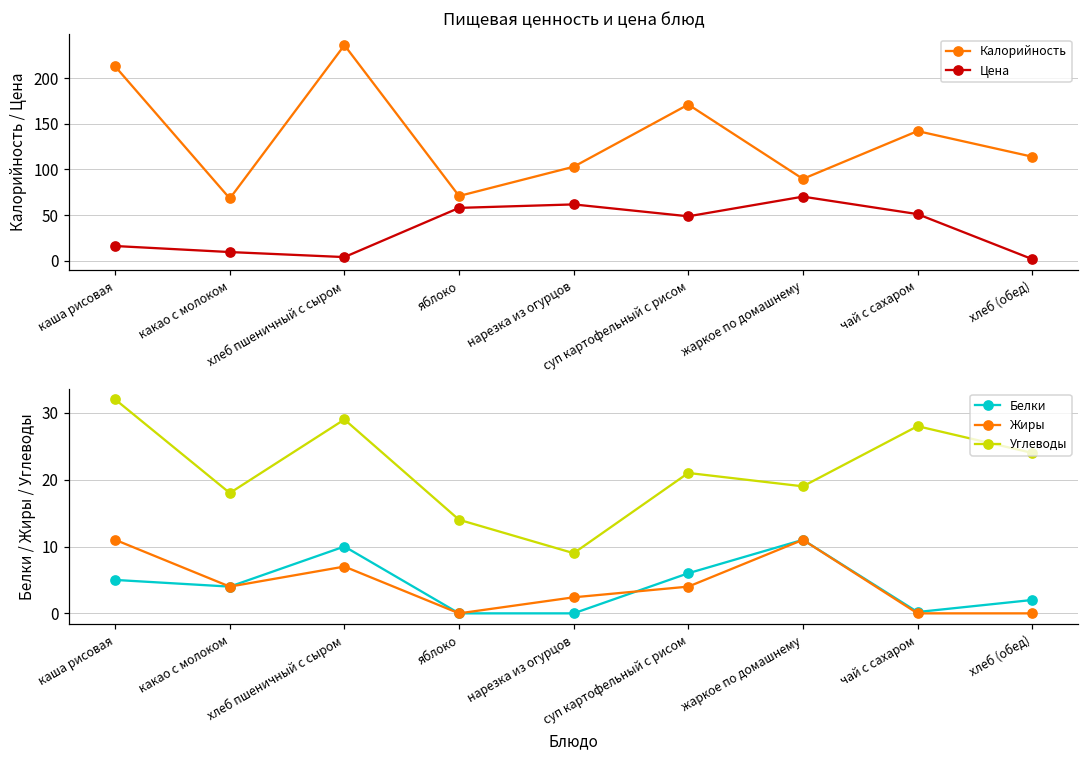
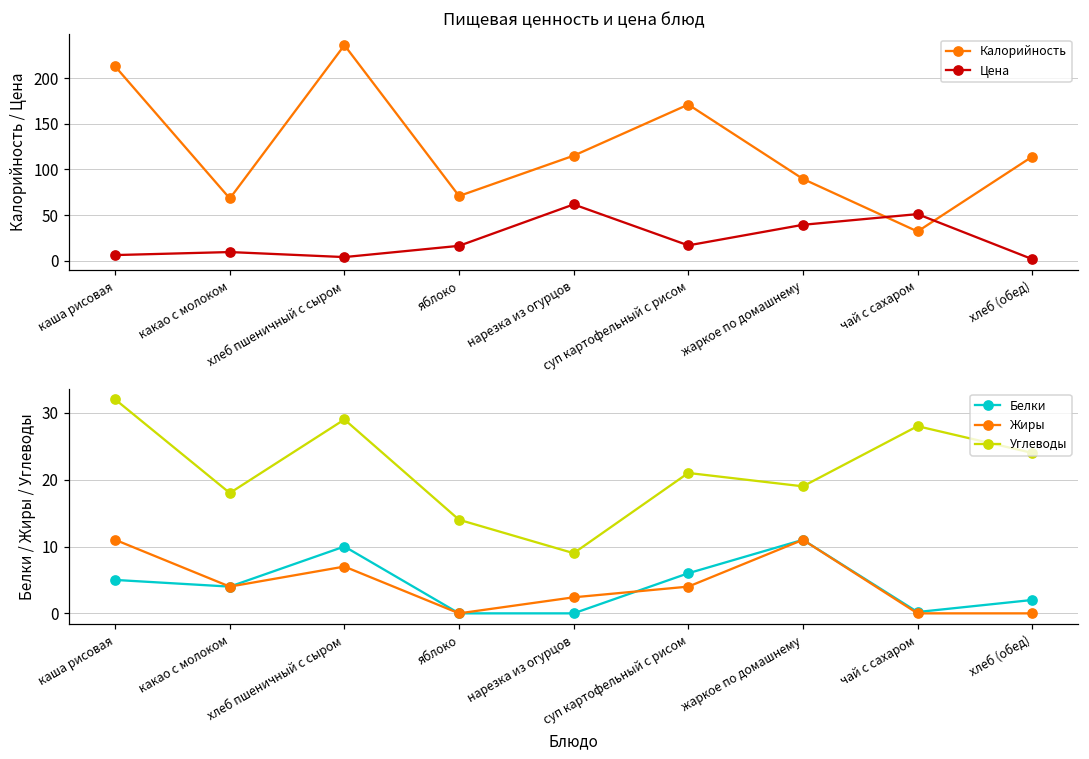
  {
    "Пищевая ценность и цена блюд": {
      "Калорийность": {
        "каша рисовая": 210,
        "какао с молоком": 70,
        "хлеб пшеничный с сыром": 240,
        "яблоко": 70,
-       "нарезка из огурцов": 100,
+       "нарезка из огурцов": 120,
        "суп картофельный с рисом": 170,
        "жаркое по домашнему": 90,
-       "чай с сахаром": 140,
+       "чай с сахаром": 30,
        "хлеб (обед)": 110
      },
      "Цена": {
-       "каша рисовая": 20,
+       "каша рисовая": 10,
        "какао с молоком": 10,
        "хлеб пшеничный с сыром": 0,
-       "яблоко": 60,
+       "яблоко": 20,
        "нарезка из огурцов": 60,
-       "суп картофельный с рисом": 50,
-       "жаркое по домашнему": 70,
+       "суп картофельный с рисом": 20,
+       "жаркое по домашнему": 40,
        "чай с сахаром": 50,
        "хлеб (обед)": 0
      }
    }
  }
